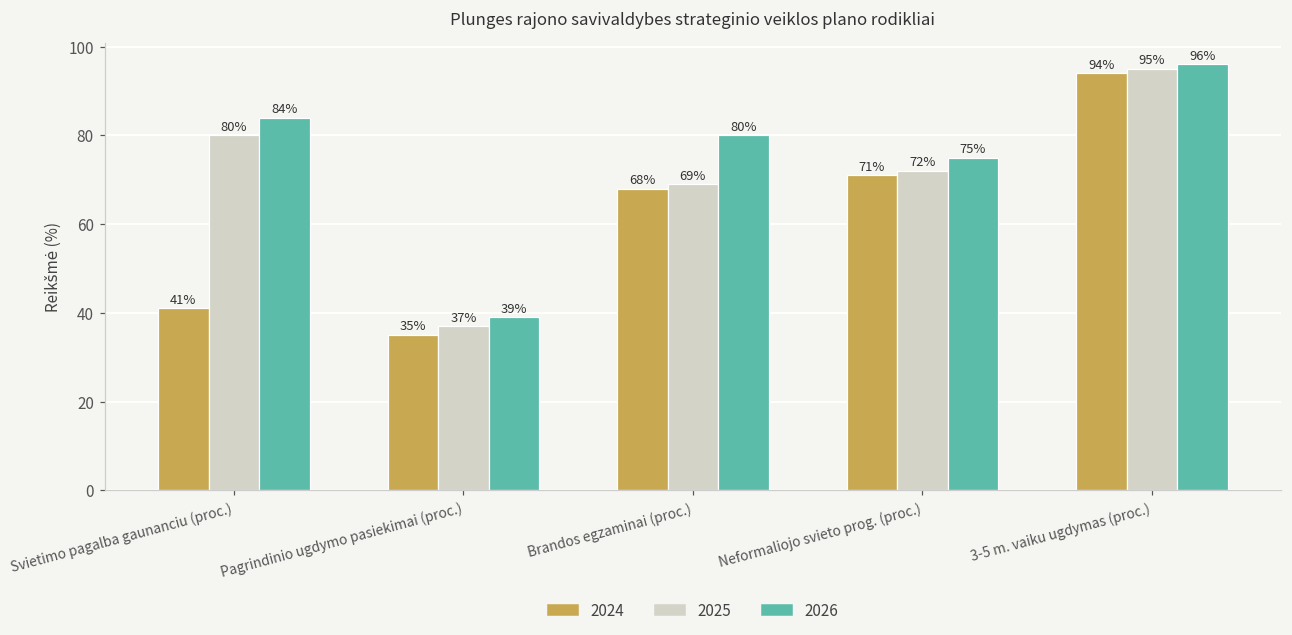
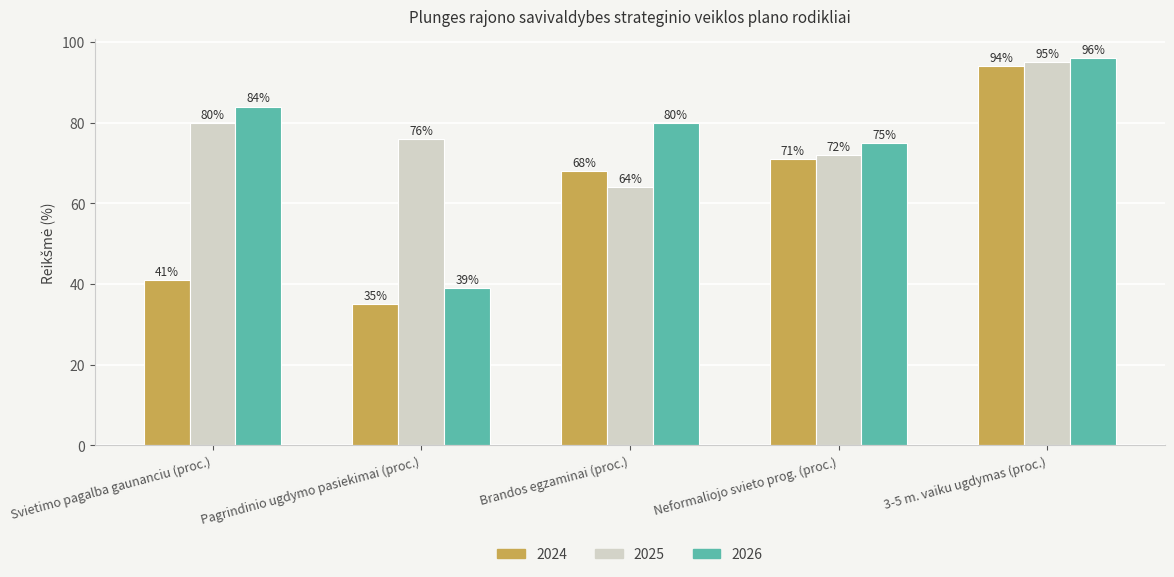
  {
    "2024": {
      "Svietimo pagalba gaunanciu (proc.)": "41%",
      "Pagrindinio ugdymo pasiekimai (proc.)": "35%",
      "Brandos egzaminai (proc.)": "68%",
      "Neformaliojo svieto prog. (proc.)": "71%",
      "3-5 m. vaiku ugdymas (proc.)": "94%"
    },
    "2025": {
      "Svietimo pagalba gaunanciu (proc.)": "80%",
-     "Pagrindinio ugdymo pasiekimai (proc.)": "37%",
-     "Brandos egzaminai (proc.)": "69%",
+     "Pagrindinio ugdymo pasiekimai (proc.)": "76%",
+     "Brandos egzaminai (proc.)": "64%",
      "Neformaliojo svieto prog. (proc.)": "72%",
      "3-5 m. vaiku ugdymas (proc.)": "95%"
    },
    "2026": {
      "Svietimo pagalba gaunanciu (proc.)": "84%",
      "Pagrindinio ugdymo pasiekimai (proc.)": "39%",
      "Brandos egzaminai (proc.)": "80%",
      "Neformaliojo svieto prog. (proc.)": "75%",
      "3-5 m. vaiku ugdymas (proc.)": "96%"
    }
  }
